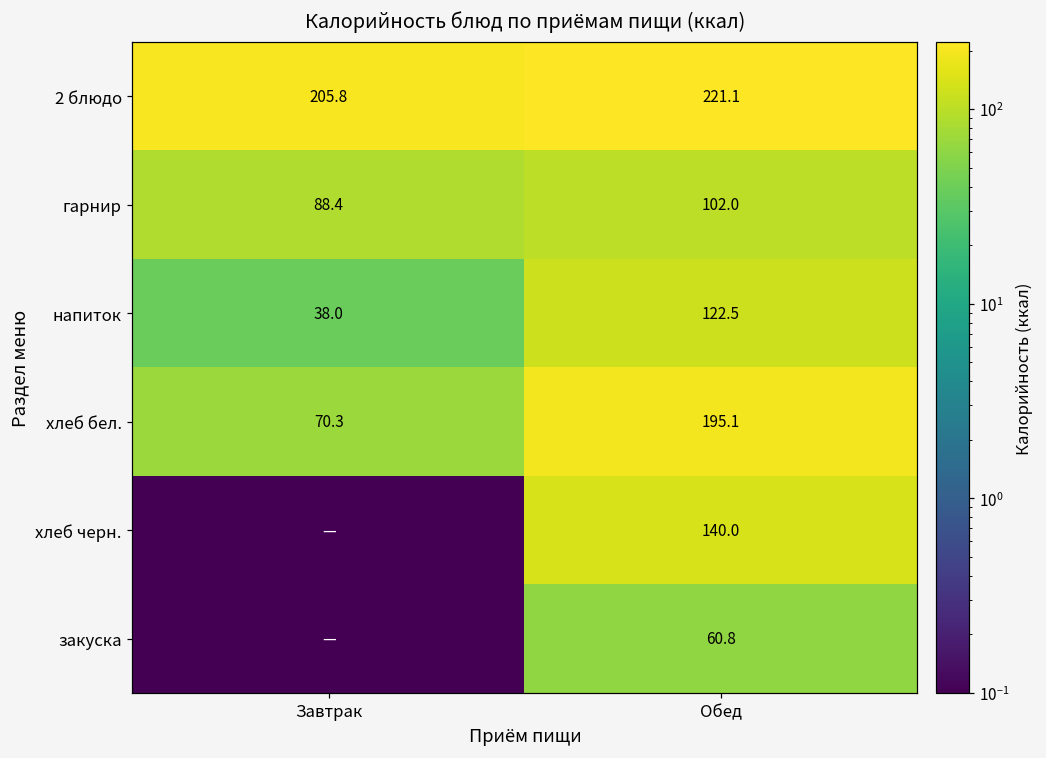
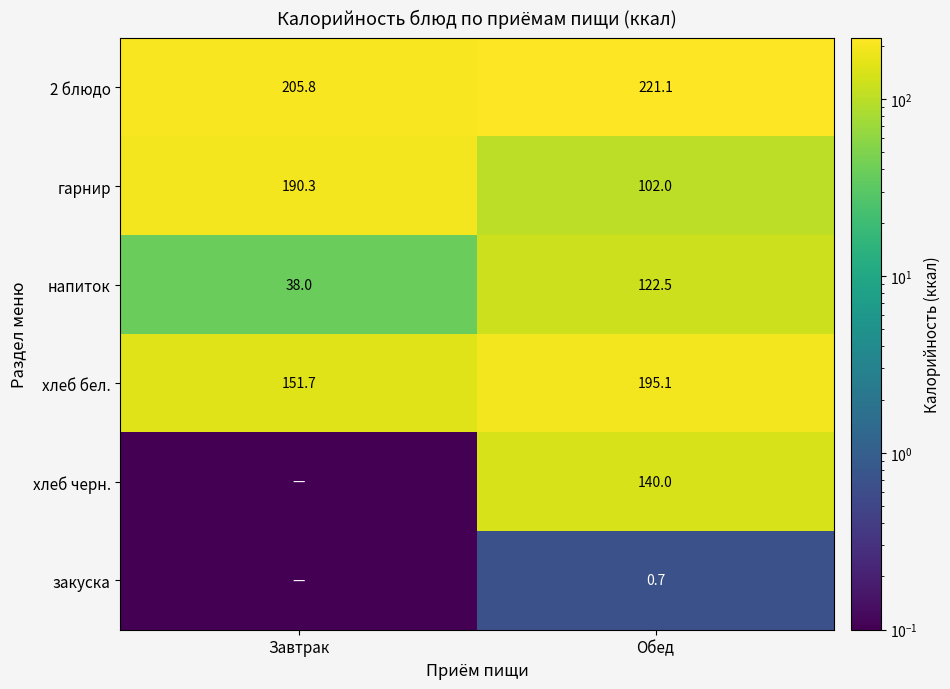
  {
    "2 блюдо": {
      "Завтрак": 205.8,
      "Обед": 221.1
    },
    "гарнир": {
-     "Завтрак": 88.4,
+     "Завтрак": 190.3,
      "Обед": 102.0
    },
    "напиток": {
      "Завтрак": 38.0,
      "Обед": 122.5
    },
    "хлеб бел.": {
-     "Завтрак": 70.3,
+     "Завтрак": 151.7,
      "Обед": 195.1
    },
    "хлеб черн.": {
      "Обед": 140.0
    },
    "закуска": {
-     "Обед": 60.8
+     "Обед": 0.7
    }
  }
